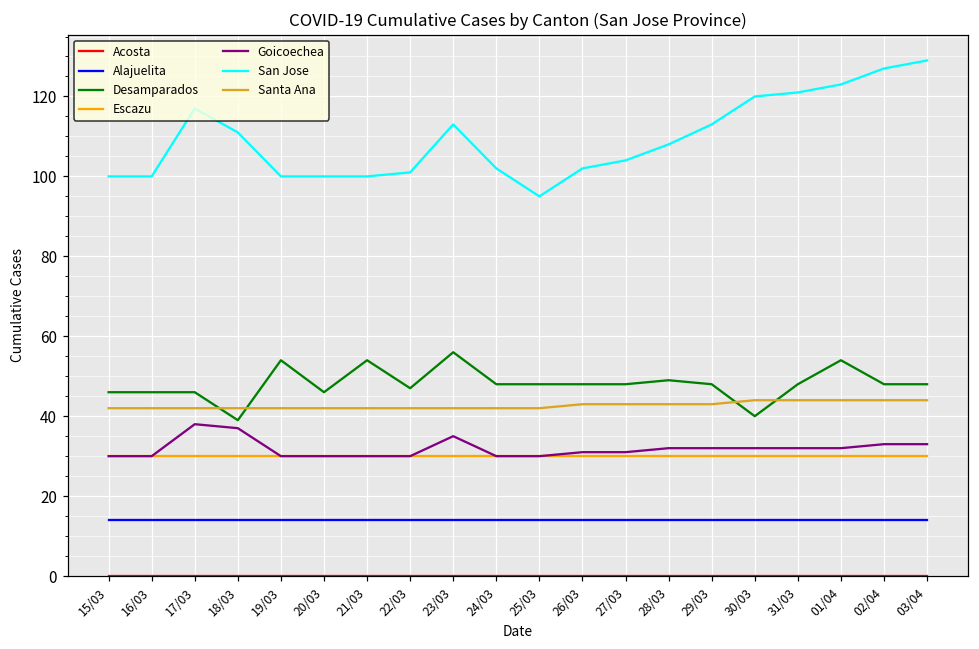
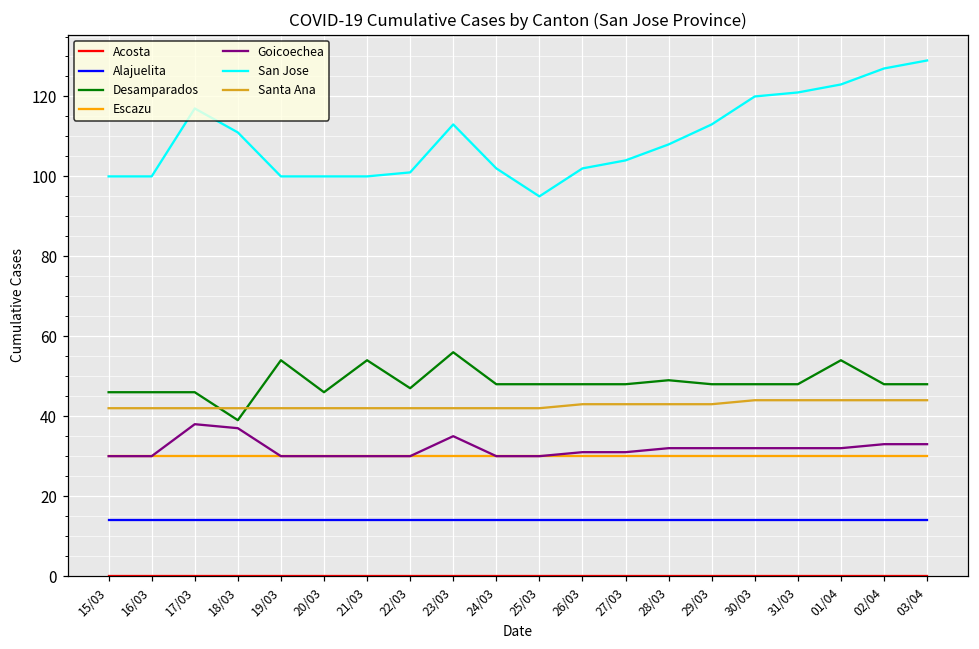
  {
    "Acosta": {
      "15/03": 0,
      "16/03": 0,
      "17/03": 0,
      "18/03": 0,
      "19/03": 0,
      "20/03": 0,
      "21/03": 0,
      "22/03": 0,
      "23/03": 0,
      "24/03": 0,
      "25/03": 0,
      "26/03": 0,
      "27/03": 0,
      "28/03": 0,
      "29/03": 0,
      "30/03": 0,
      "31/03": 0,
      "01/04": 0,
      "02/04": 0,
      "03/04": 0
    },
    "Alajuelita": {
      "15/03": 14,
      "16/03": 14,
      "17/03": 14,
      "18/03": 14,
      "19/03": 14,
      "20/03": 14,
      "21/03": 14,
      "22/03": 14,
      "23/03": 14,
      "24/03": 14,
      "25/03": 14,
      "26/03": 14,
      "27/03": 14,
      "28/03": 14,
      "29/03": 14,
      "30/03": 14,
      "31/03": 14,
      "01/04": 14,
      "02/04": 14,
      "03/04": 14
    },
    "Desamparados": {
      "15/03": 46,
      "16/03": 46,
      "17/03": 46,
      "18/03": 39,
      "19/03": 54,
      "20/03": 46,
      "21/03": 54,
      "22/03": 47,
      "23/03": 56,
      "24/03": 48,
      "25/03": 48,
      "26/03": 48,
      "27/03": 48,
      "28/03": 49,
      "29/03": 48,
-     "30/03": 40,
+     "30/03": 48,
      "31/03": 48,
      "01/04": 54,
      "02/04": 48,
      "03/04": 48
    },
    "Goicoechea": {
      "17/03": 38,
      "18/03": 37,
      "23/03": 35,
      "26/03": 31,
      "27/03": 31,
      "28/03": 32,
      "29/03": 32,
      "30/03": 32,
      "31/03": 32,
      "01/04": 32,
      "02/04": 33,
      "03/04": 33
    },
    "San Jose": {
      "15/03": 100,
      "16/03": 100,
      "18/03": 111,
      "19/03": 100,
      "20/03": 100,
      "21/03": 100,
      "22/03": 101,
      "23/03": 113,
      "24/03": 102,
      "25/03": 95,
      "26/03": 102,
      "27/03": 104,
      "28/03": 108,
      "29/03": 113,
      "30/03": 120,
      "31/03": 121,
      "01/04": 123,
      "02/04": 127,
      "03/04": 129
    }
  }
